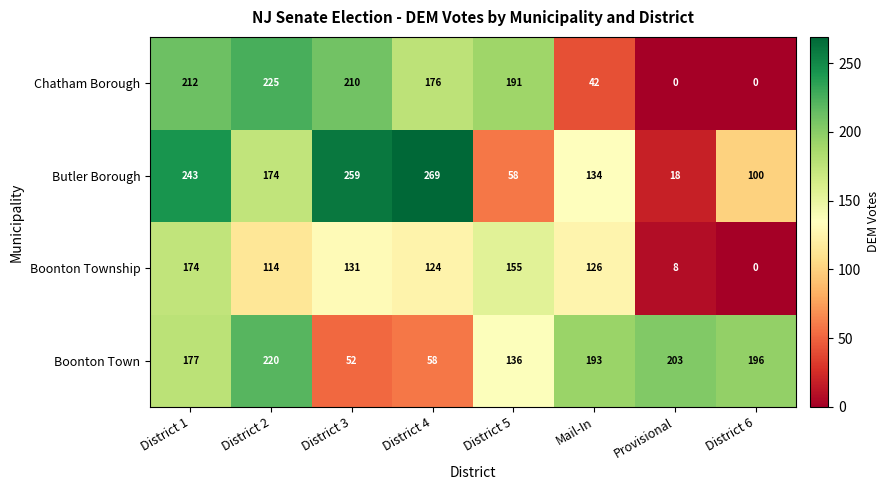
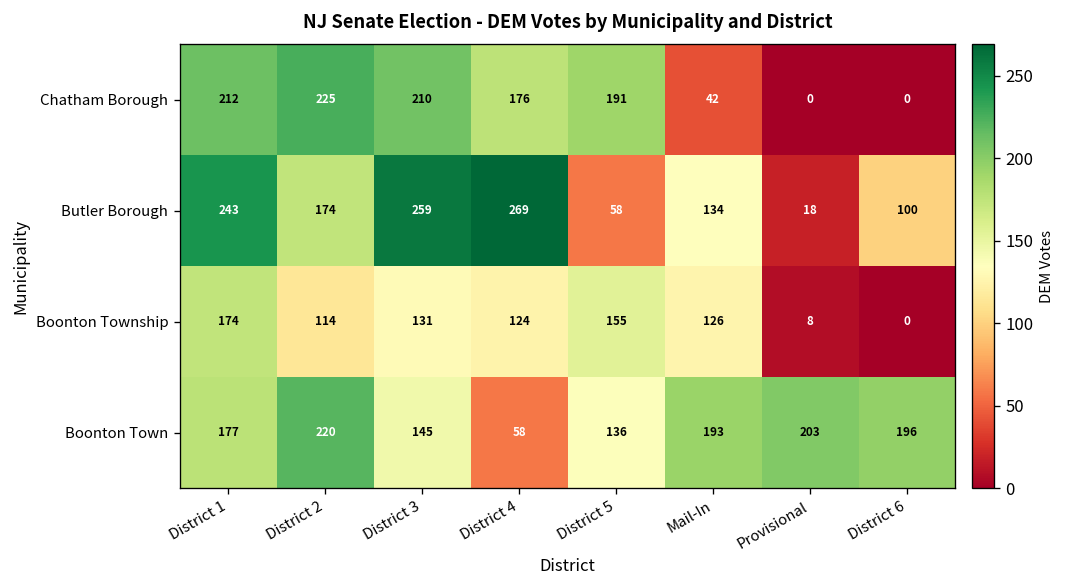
  {
    "Chatham Borough": {
      "District 1": 212,
      "District 2": 225,
      "District 3": 210,
      "District 4": 176,
      "District 5": 191,
      "Mail-In": 42,
      "Provisional": 0,
      "District 6": 0
    },
    "Butler Borough": {
      "District 1": 243,
      "District 2": 174,
      "District 3": 259,
      "District 4": 269,
      "District 5": 58,
      "Mail-In": 134,
      "Provisional": 18,
      "District 6": 100
    },
    "Boonton Township": {
      "District 1": 174,
      "District 2": 114,
      "District 3": 131,
      "District 4": 124,
      "District 5": 155,
      "Mail-In": 126,
      "Provisional": 8,
      "District 6": 0
    },
    "Boonton Town": {
      "District 1": 177,
      "District 2": 220,
-     "District 3": 52,
+     "District 3": 145,
      "District 4": 58,
      "District 5": 136,
      "Mail-In": 193,
      "Provisional": 203,
      "District 6": 196
    }
  }
